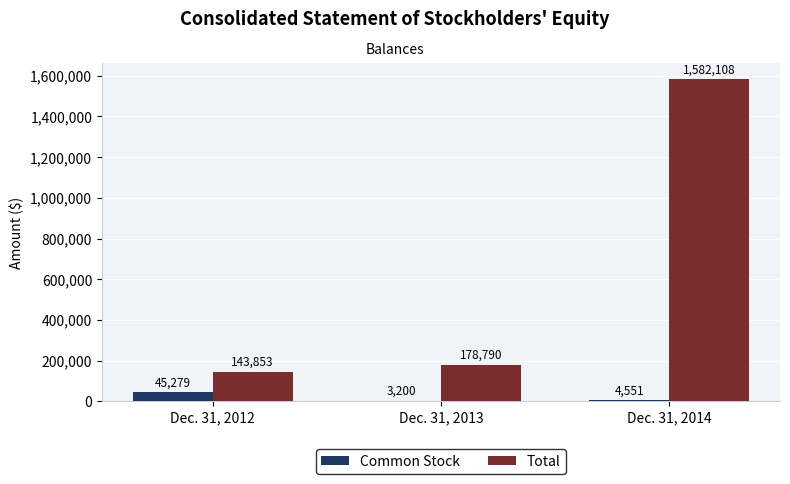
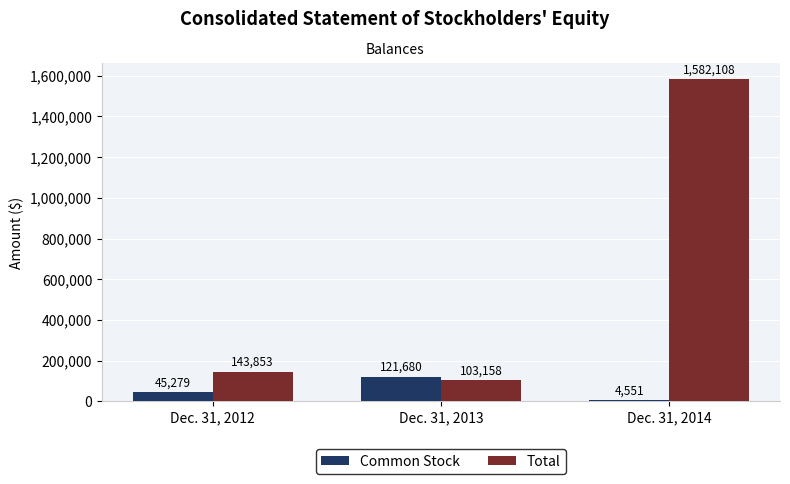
  {
    "Common Stock": {
      "Dec. 31, 2012": "45,279",
-     "Dec. 31, 2013": "3,200",
+     "Dec. 31, 2013": "121,680",
      "Dec. 31, 2014": "4,551"
    },
    "Total": {
      "Dec. 31, 2012": "143,853",
-     "Dec. 31, 2013": "178,790",
+     "Dec. 31, 2013": "103,158",
      "Dec. 31, 2014": "1,582,108"
    }
  }
